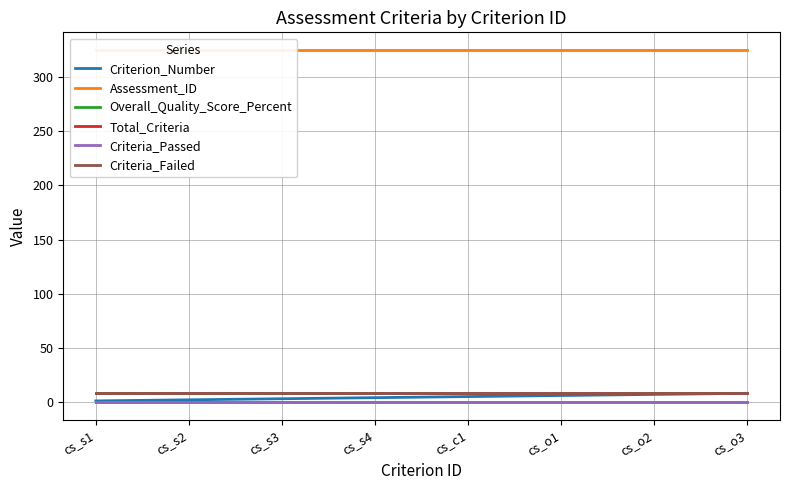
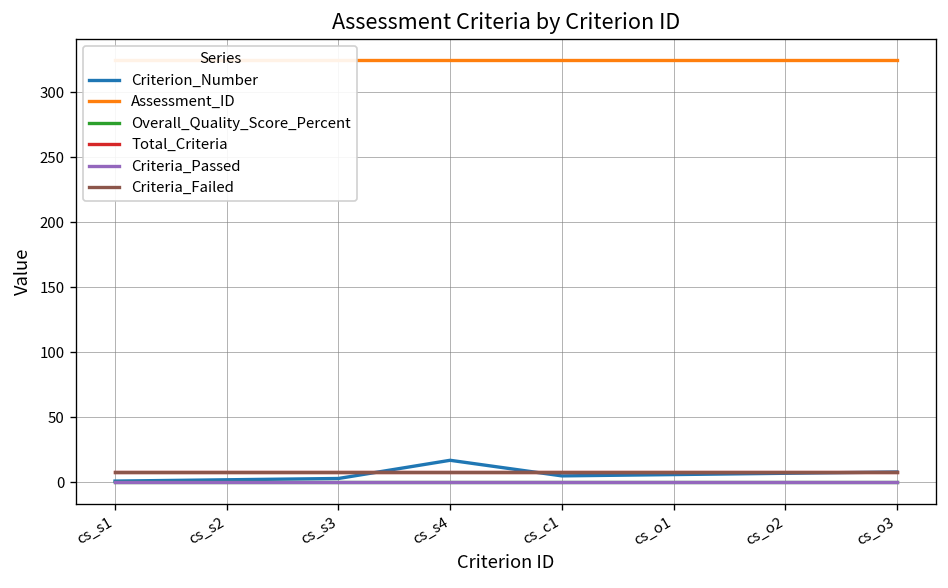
  {
    "Criterion_Number": {
      "cs_s3": 3,
-     "cs_s4": 4,
+     "cs_s4": 17,
      "cs_c1": 5
    },
    "Assessment_ID": {
      "cs_s4": 325,
      "cs_c1": 325,
      "cs_o1": 325,
      "cs_o2": 325,
      "cs_o3": 325
    },
    "Criteria_Passed": {
      "cs_s3": 0,
      "cs_s4": 0,
      "cs_c1": 0,
      "cs_o1": 0,
      "cs_o2": 0,
      "cs_o3": 0
    },
    "Criteria_Failed": {
      "cs_s1": 8,
      "cs_s2": 8,
      "cs_s3": 8,
      "cs_s4": 8,
      "cs_c1": 8
    }
  }
